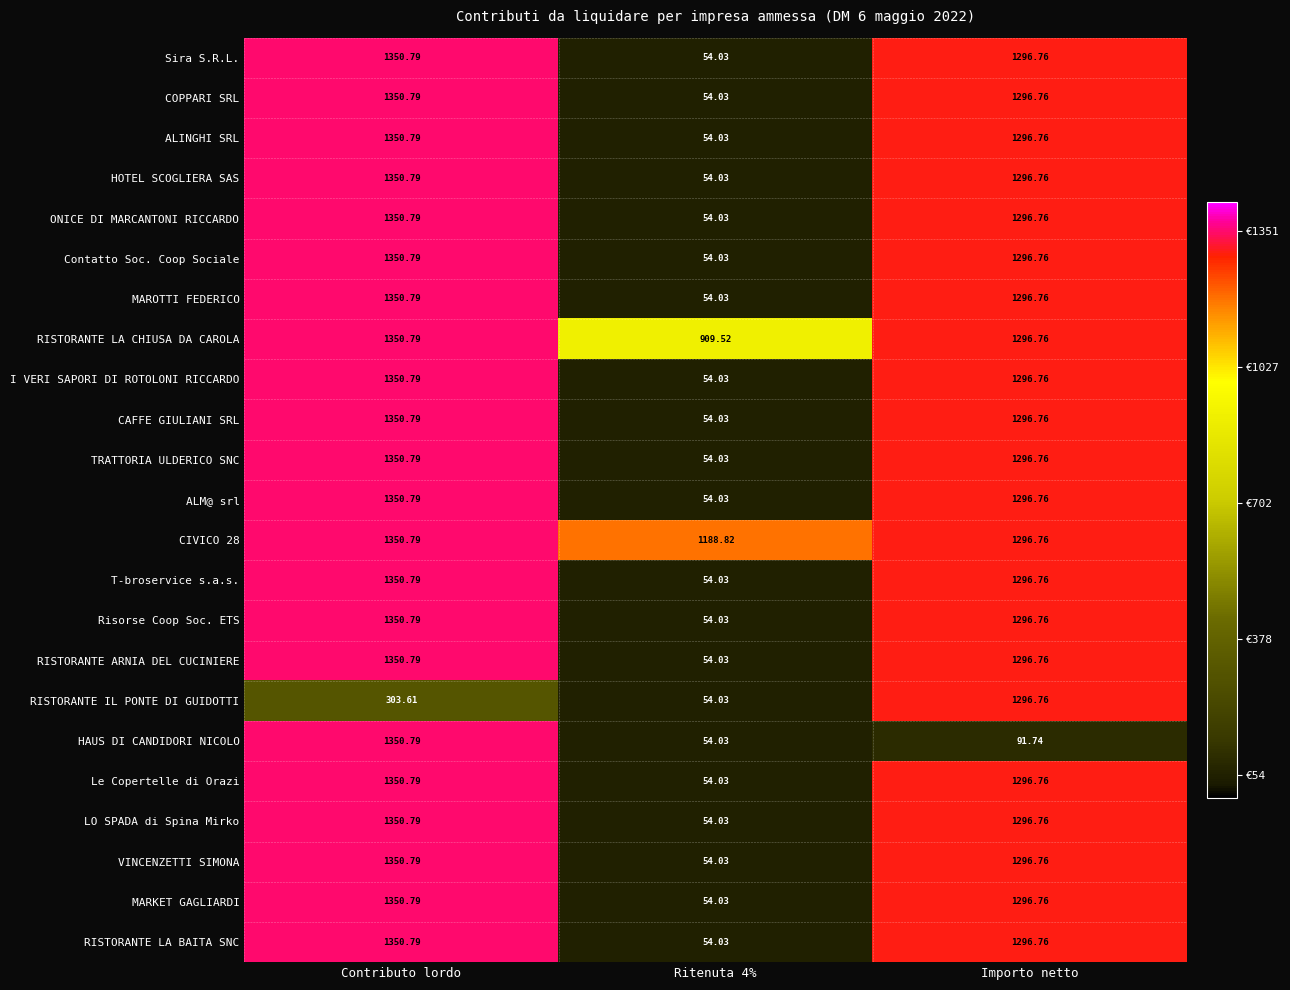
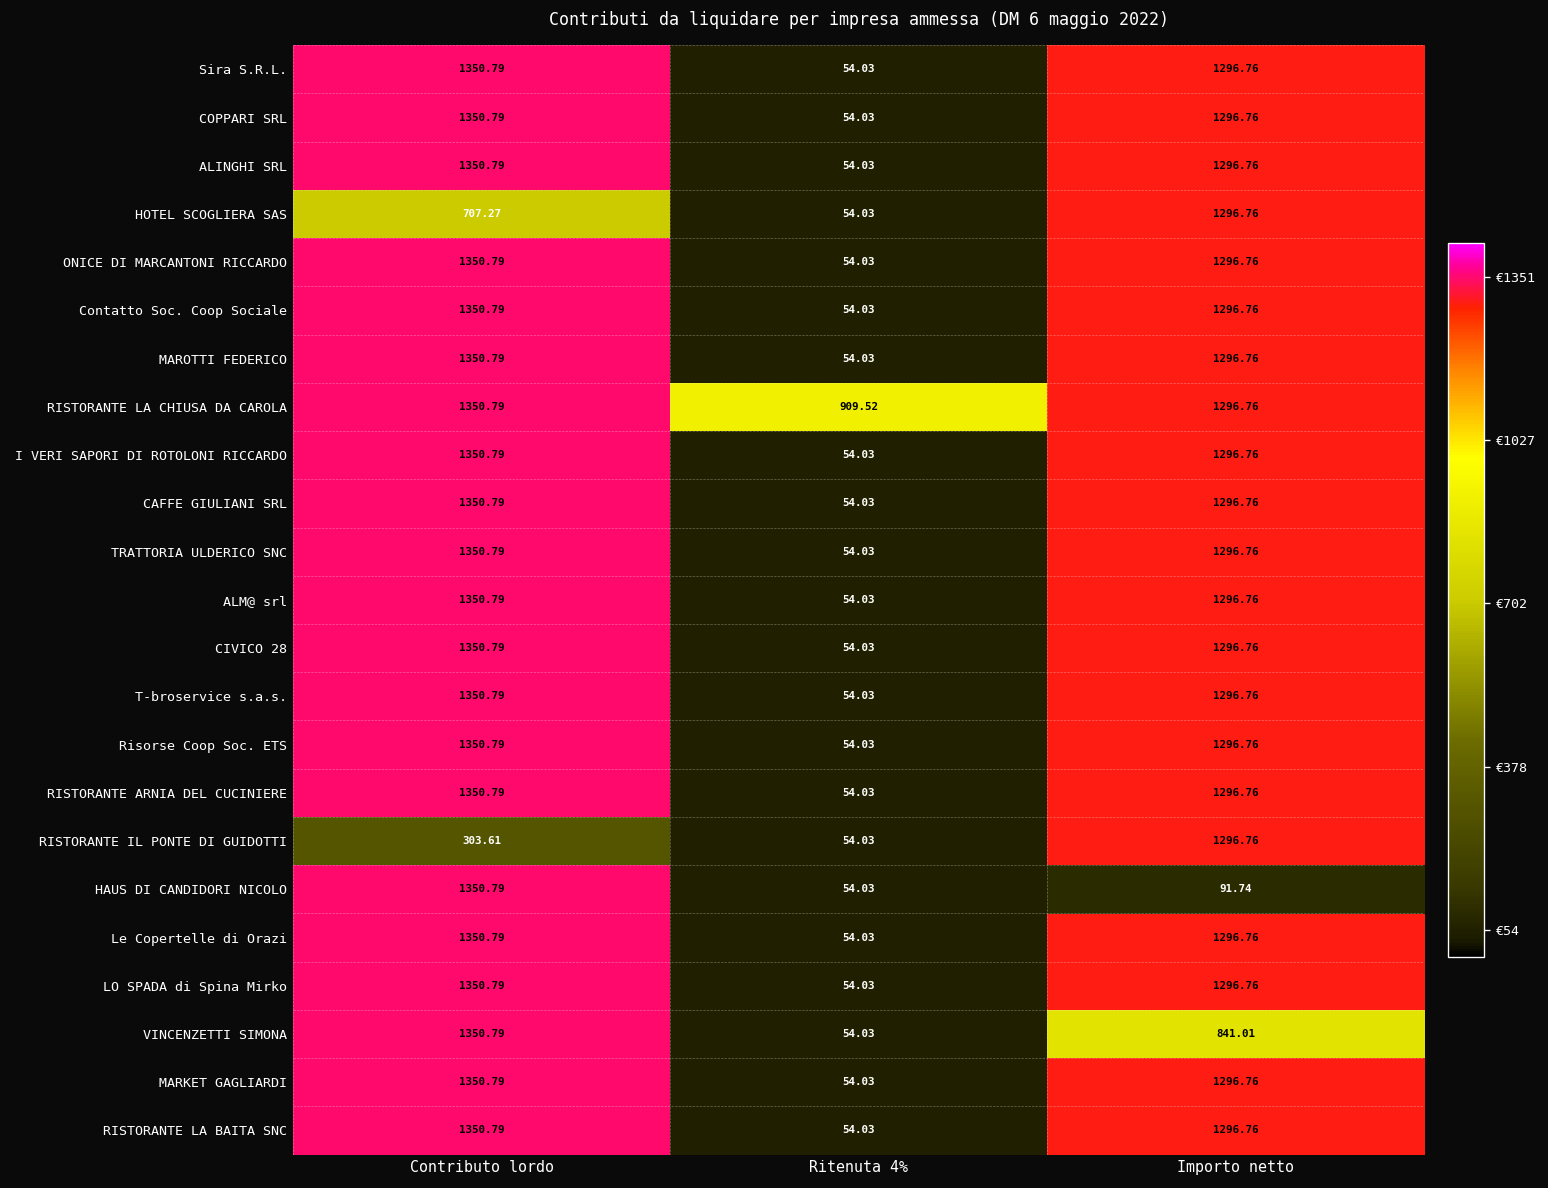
  {
    "Sira S.R.L.": {
      "Contributo lordo": 1350.79,
      "Ritenuta 4%": 54.03,
      "Importo netto": 1296.76
    },
    "COPPARI SRL": {
      "Contributo lordo": 1350.79,
      "Ritenuta 4%": 54.03,
      "Importo netto": 1296.76
    },
    "ALINGHI SRL": {
      "Contributo lordo": 1350.79,
      "Ritenuta 4%": 54.03,
      "Importo netto": 1296.76
    },
    "HOTEL SCOGLIERA SAS": {
-     "Contributo lordo": 1350.79,
+     "Contributo lordo": 707.27,
      "Ritenuta 4%": 54.03,
      "Importo netto": 1296.76
    },
    "ONICE DI MARCANTONI RICCARDO": {
      "Contributo lordo": 1350.79,
      "Ritenuta 4%": 54.03,
      "Importo netto": 1296.76
    },
    "Contatto Soc. Coop Sociale": {
      "Contributo lordo": 1350.79,
      "Ritenuta 4%": 54.03,
      "Importo netto": 1296.76
    },
    "MAROTTI FEDERICO": {
      "Contributo lordo": 1350.79,
      "Ritenuta 4%": 54.03,
      "Importo netto": 1296.76
    },
    "RISTORANTE LA CHIUSA DA CAROLA": {
      "Contributo lordo": 1350.79,
      "Ritenuta 4%": 909.52,
      "Importo netto": 1296.76
    },
    "I VERI SAPORI DI ROTOLONI RICCARDO": {
      "Contributo lordo": 1350.79,
      "Ritenuta 4%": 54.03,
      "Importo netto": 1296.76
    },
    "CAFFE GIULIANI SRL": {
      "Contributo lordo": 1350.79,
      "Ritenuta 4%": 54.03,
      "Importo netto": 1296.76
    },
    "TRATTORIA ULDERICO SNC": {
      "Contributo lordo": 1350.79,
      "Ritenuta 4%": 54.03,
      "Importo netto": 1296.76
    },
    "ALM@ srl": {
      "Contributo lordo": 1350.79,
      "Ritenuta 4%": 54.03,
      "Importo netto": 1296.76
    },
    "CIVICO 28": {
      "Contributo lordo": 1350.79,
-     "Ritenuta 4%": 1188.82,
+     "Ritenuta 4%": 54.03,
      "Importo netto": 1296.76
    },
    "T-broservice s.a.s.": {
      "Contributo lordo": 1350.79,
      "Ritenuta 4%": 54.03,
      "Importo netto": 1296.76
    },
    "Risorse Coop Soc. ETS": {
      "Contributo lordo": 1350.79,
      "Ritenuta 4%": 54.03,
      "Importo netto": 1296.76
    },
    "RISTORANTE ARNIA DEL CUCINIERE": {
      "Contributo lordo": 1350.79,
      "Ritenuta 4%": 54.03,
      "Importo netto": 1296.76
    },
    "RISTORANTE IL PONTE DI GUIDOTTI": {
      "Contributo lordo": 303.61,
      "Ritenuta 4%": 54.03,
      "Importo netto": 1296.76
    },
    "HAUS DI CANDIDORI NICOLO": {
      "Contributo lordo": 1350.79,
      "Ritenuta 4%": 54.03,
      "Importo netto": 91.74
    },
    "Le Copertelle di Orazi": {
      "Contributo lordo": 1350.79,
      "Ritenuta 4%": 54.03,
      "Importo netto": 1296.76
    },
    "LO SPADA di Spina Mirko": {
      "Contributo lordo": 1350.79,
      "Ritenuta 4%": 54.03,
      "Importo netto": 1296.76
    },
    "VINCENZETTI SIMONA": {
      "Contributo lordo": 1350.79,
      "Ritenuta 4%": 54.03,
-     "Importo netto": 1296.76
+     "Importo netto": 841.01
    },
    "MARKET GAGLIARDI": {
      "Contributo lordo": 1350.79,
      "Ritenuta 4%": 54.03,
      "Importo netto": 1296.76
    },
    "RISTORANTE LA BAITA SNC": {
      "Contributo lordo": 1350.79,
      "Ritenuta 4%": 54.03,
      "Importo netto": 1296.76
    }
  }
